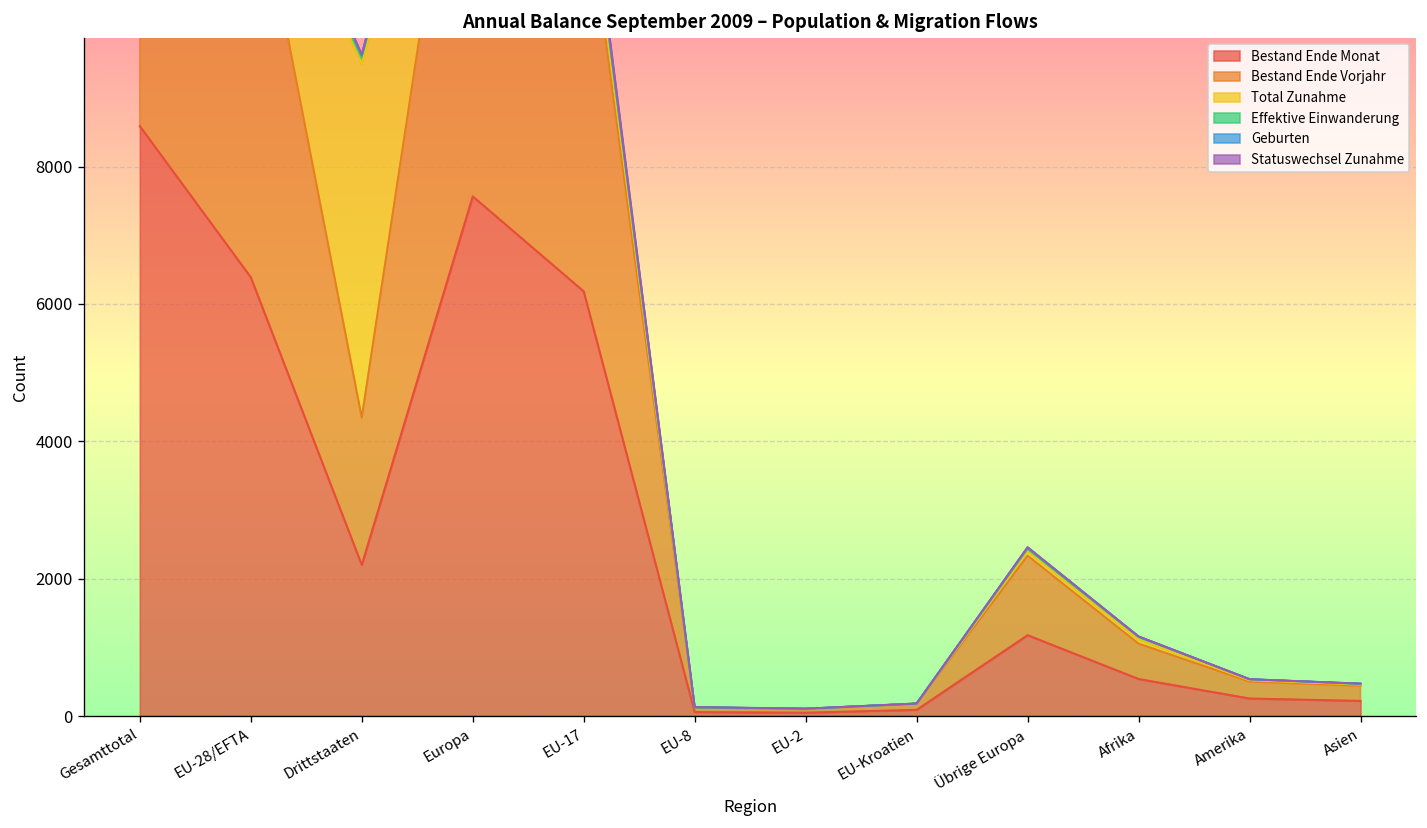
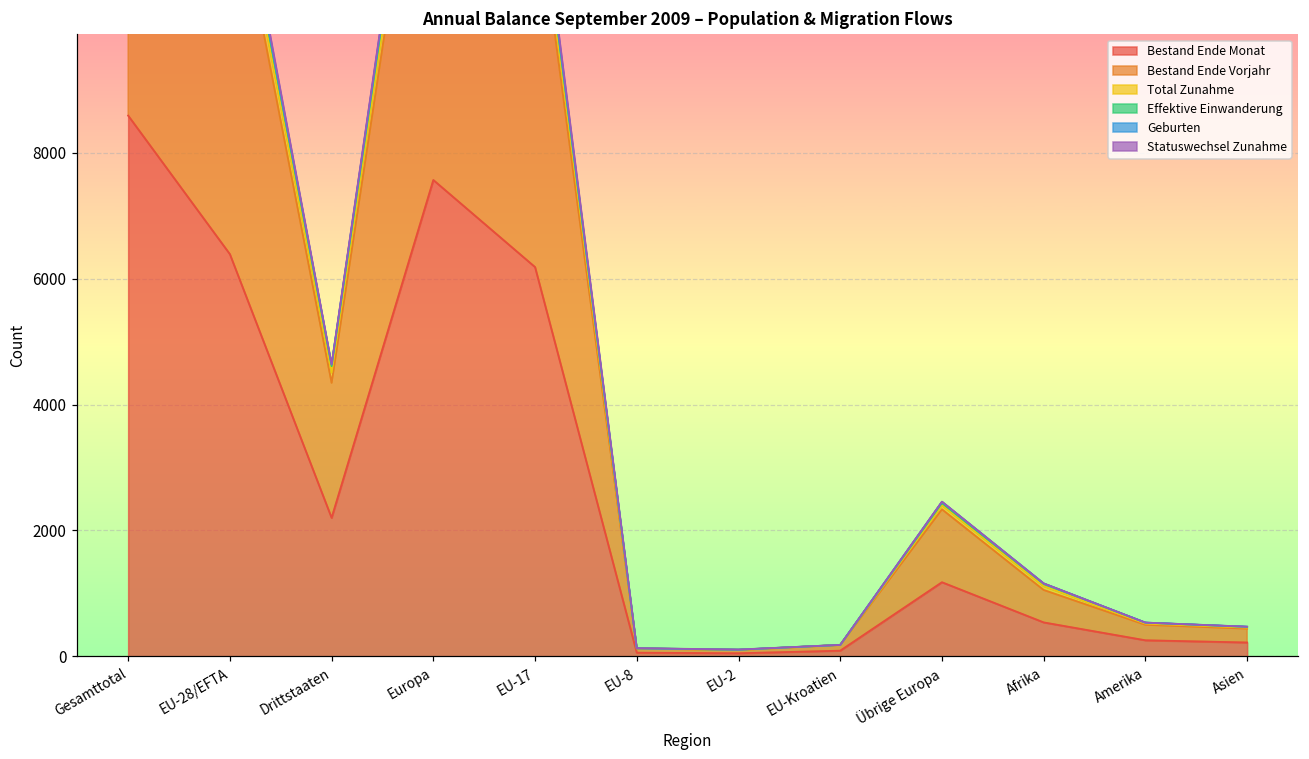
  {
    "Total Zunahme": {
-     "Drittstaaten": 5200
+     "Drittstaaten": 200
    }
  }
